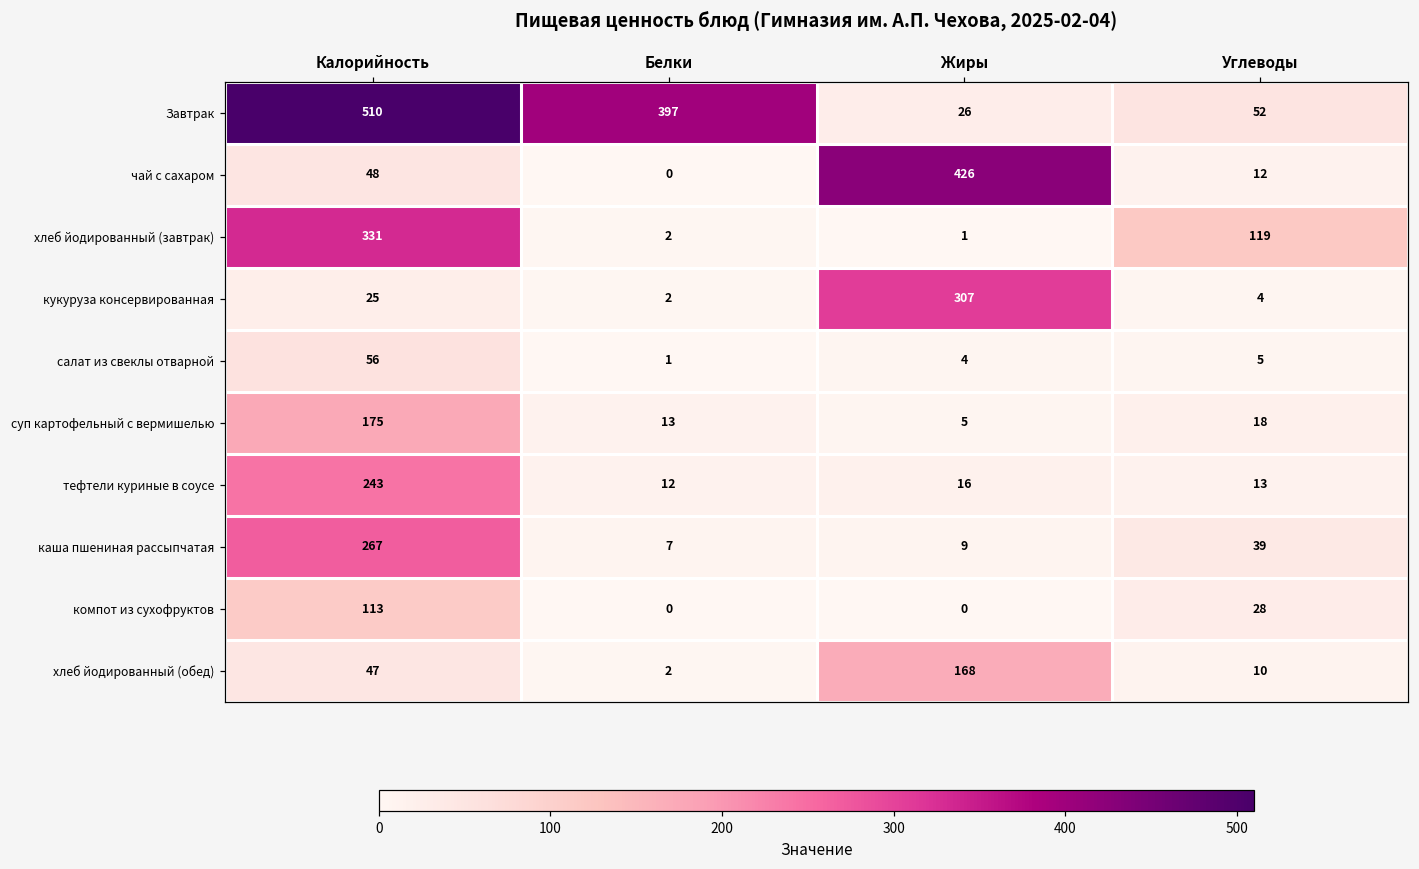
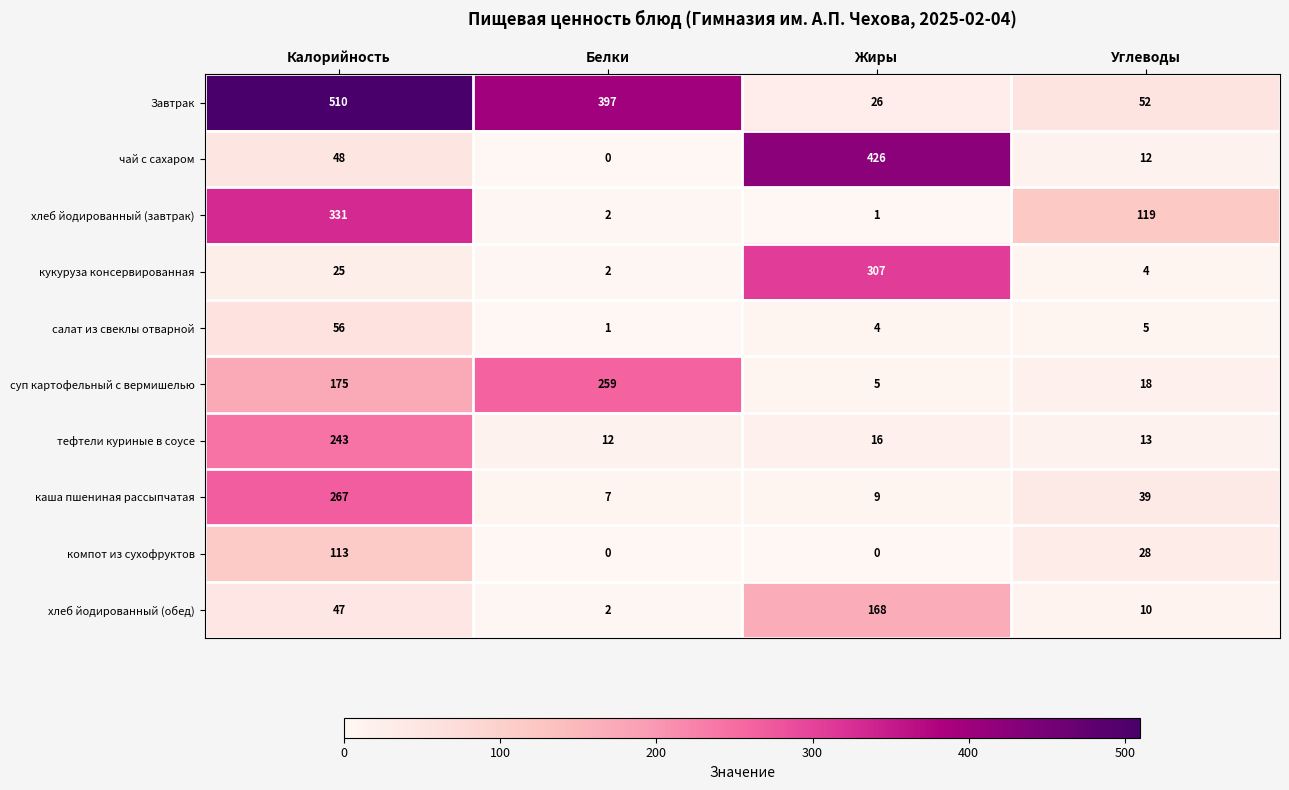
  {
    "Завтрак": {
      "Калорийность": 510,
      "Белки": 397,
      "Жиры": 26,
      "Углеводы": 52
    },
    "чай с сахаром": {
      "Калорийность": 48,
      "Белки": 0,
      "Жиры": 426,
      "Углеводы": 12
    },
    "хлеб йодированный (завтрак)": {
      "Калорийность": 331,
      "Белки": 2,
      "Жиры": 1,
      "Углеводы": 119
    },
    "кукуруза консервированная": {
      "Калорийность": 25,
      "Белки": 2,
      "Жиры": 307,
      "Углеводы": 4
    },
    "салат из свеклы отварной": {
      "Калорийность": 56,
      "Белки": 1,
      "Жиры": 4,
      "Углеводы": 5
    },
    "суп картофельный с вермишелью": {
      "Калорийность": 175,
-     "Белки": 13,
+     "Белки": 259,
      "Жиры": 5,
      "Углеводы": 18
    },
    "тефтели куриные в соусе": {
      "Калорийность": 243,
      "Белки": 12,
      "Жиры": 16,
      "Углеводы": 13
    },
    "каша пшениная рассыпчатая": {
      "Калорийность": 267,
      "Белки": 7,
      "Жиры": 9,
      "Углеводы": 39
    },
    "компот из сухофруктов": {
      "Калорийность": 113,
      "Белки": 0,
      "Жиры": 0,
      "Углеводы": 28
    },
    "хлеб йодированный (обед)": {
      "Калорийность": 47,
      "Белки": 2,
      "Жиры": 168,
      "Углеводы": 10
    }
  }
